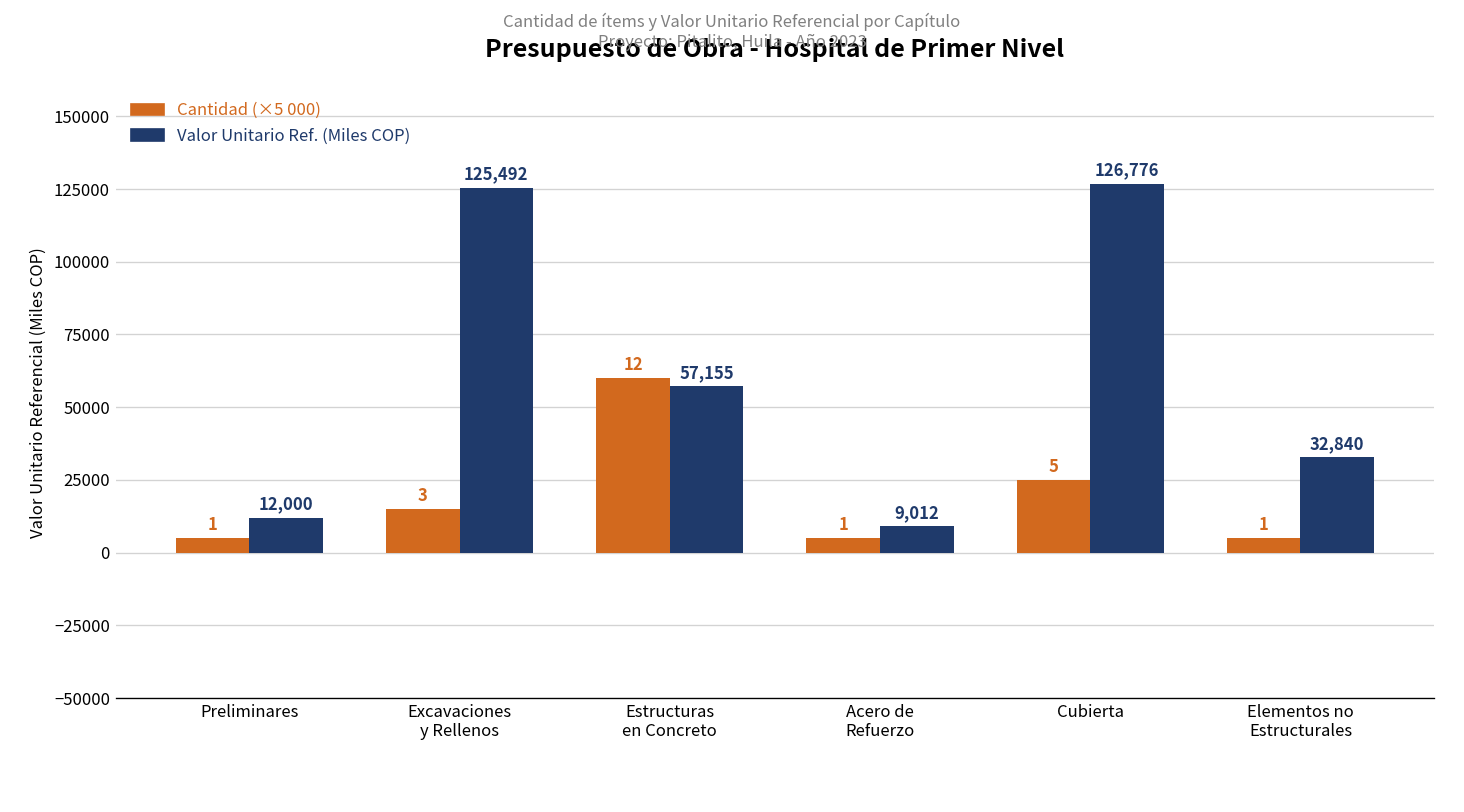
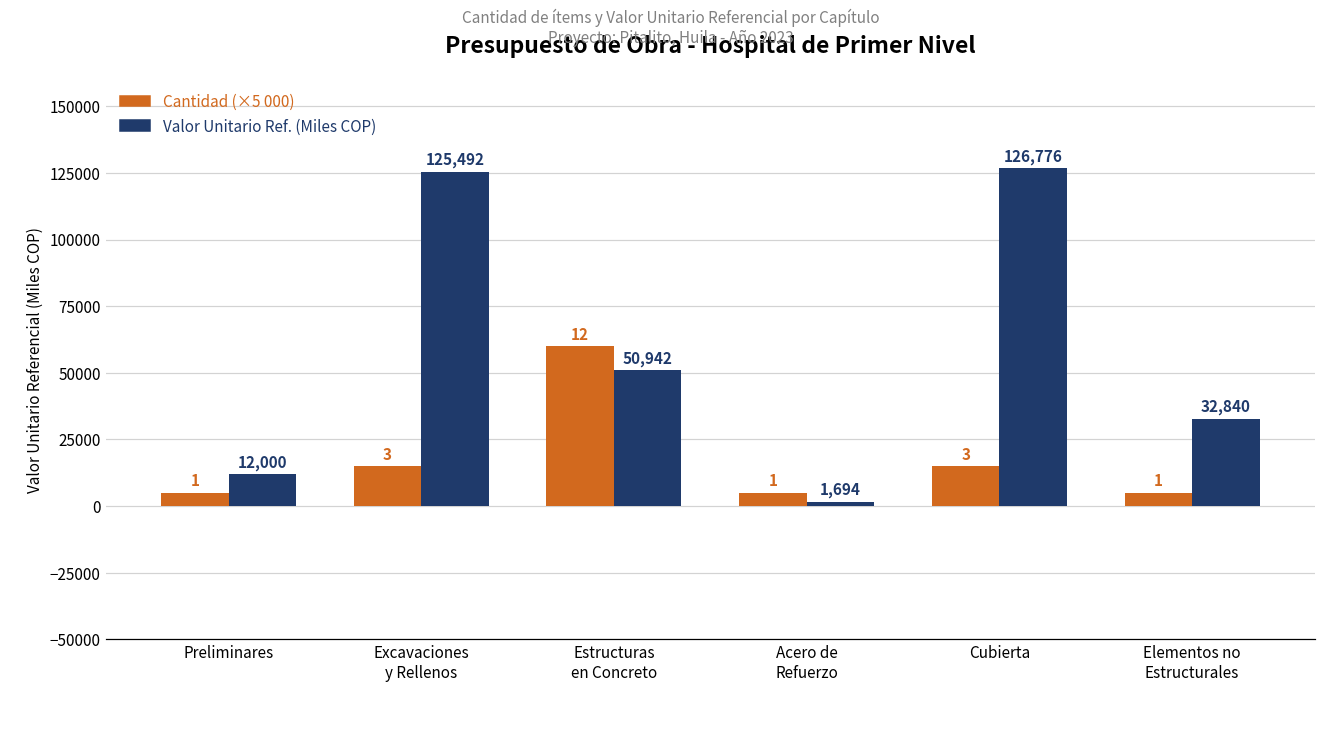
  {
    "Cantidad (×5 000)": {
-     "Cubierta": "5"
+     "Cubierta": "3"
    },
    "Valor Unitario Ref. (Miles COP)": {
      "Preliminares": "12,000",
      "Excavaciones y Rellenos": "125,492",
-     "Estructuras en Concreto": "57,155",
-     "Acero de Refuerzo": "9,012",
+     "Estructuras en Concreto": "50,942",
+     "Acero de Refuerzo": "1,694",
      "Cubierta": "126,776",
      "Elementos no Estructurales": "32,840"
    }
  }
